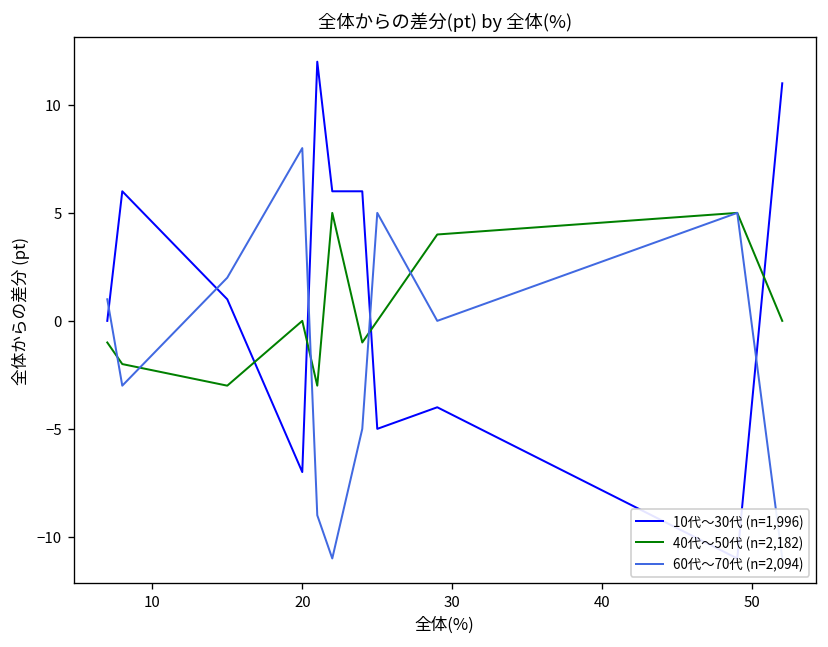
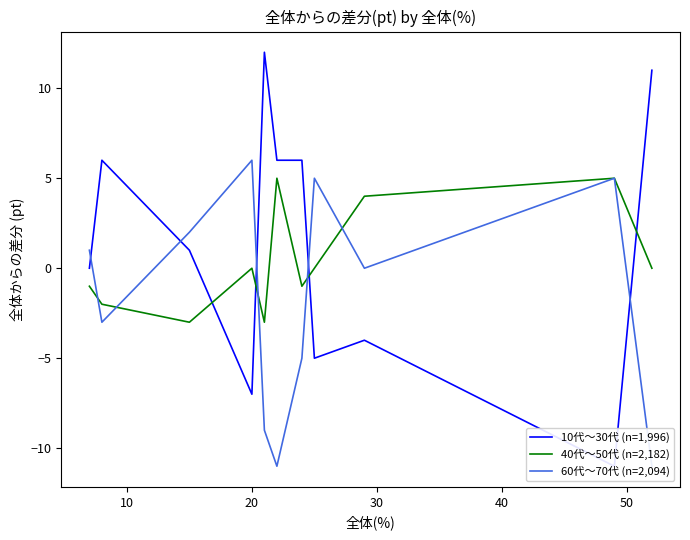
  {
    "10代～30代 (n=1,996)": {
      "20": -7
    },
    "40代～50代 (n=2,182)": {
      "20": 0
    },
    "60代～70代 (n=2,094)": {
-     "20": 8
+     "20": 6
    }
  }
